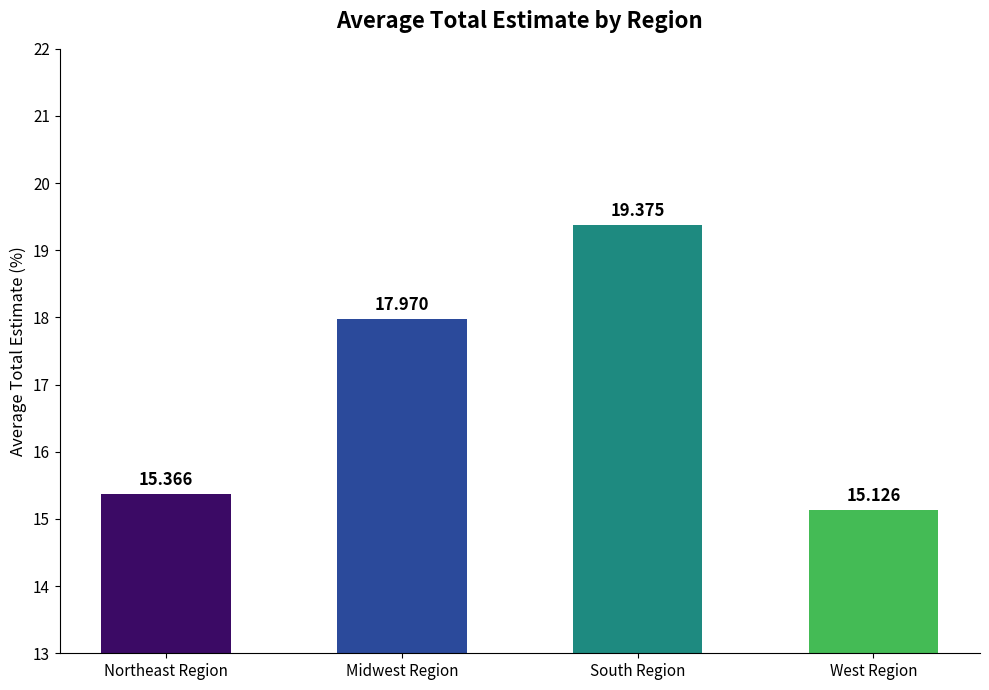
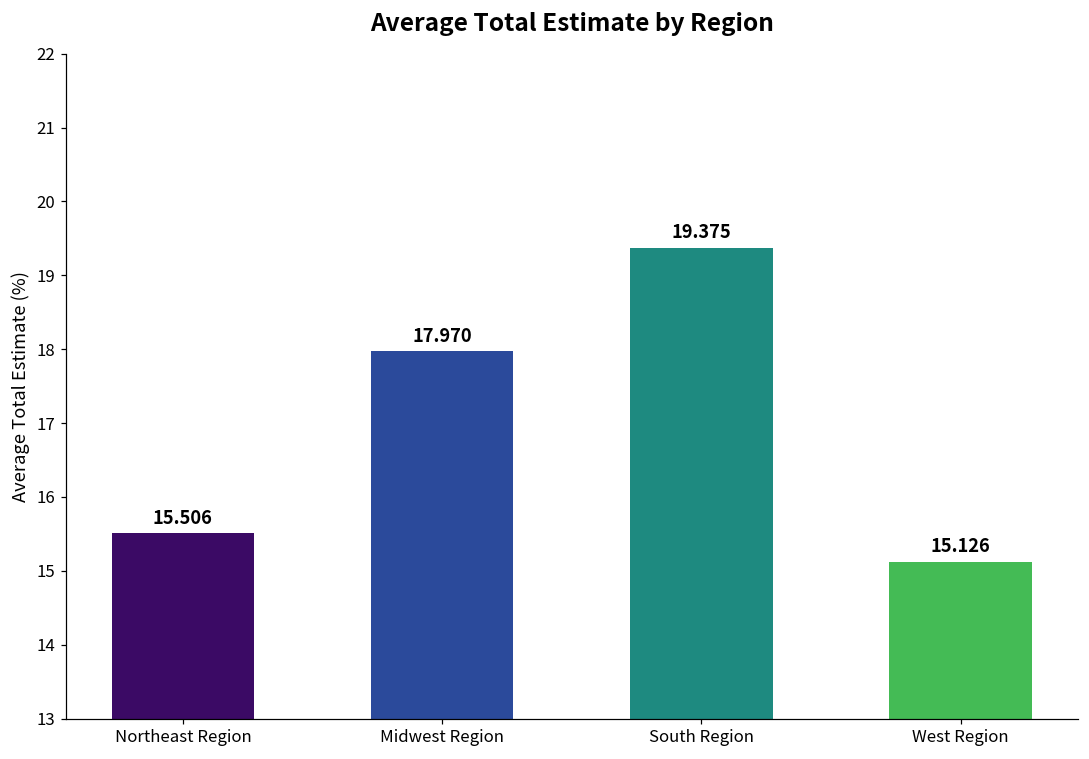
  {
-   "Northeast Region": 15.366,
+   "Northeast Region": 15.506,
    "Midwest Region": 17.970,
    "South Region": 19.375,
    "West Region": 15.126
  }
